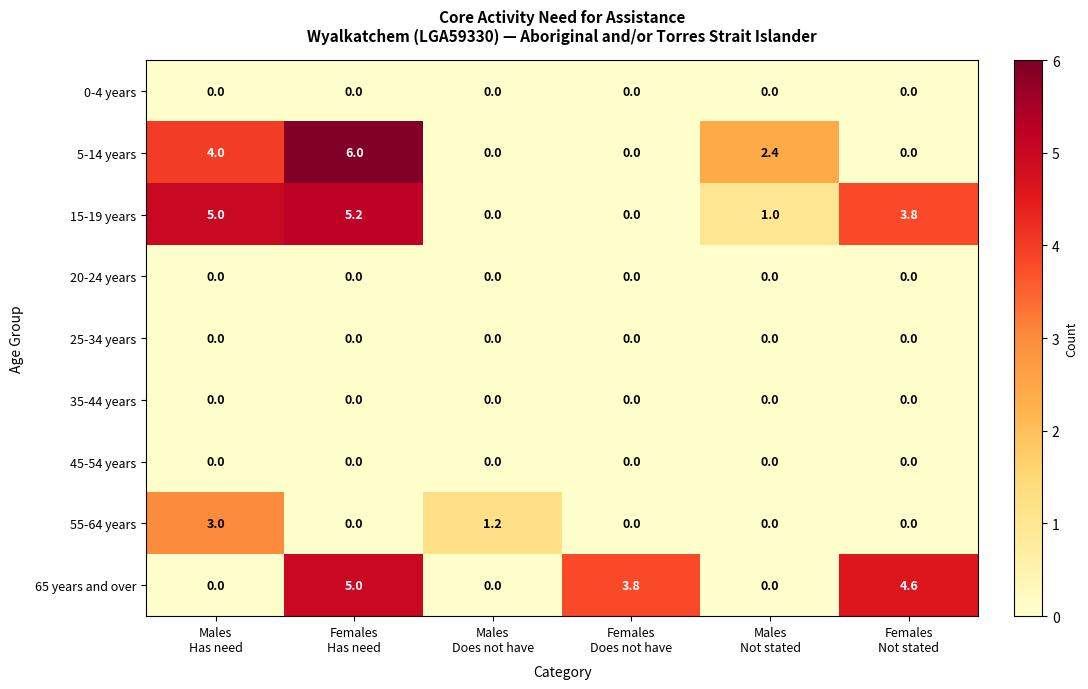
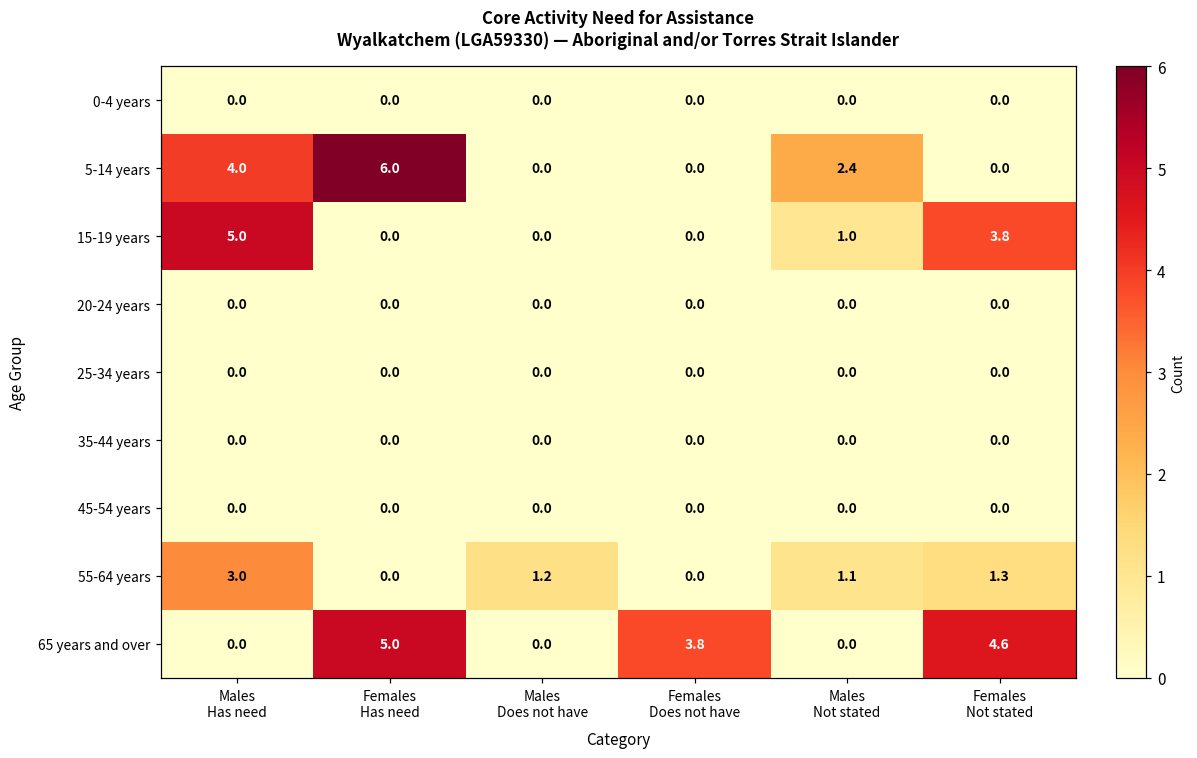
  {
    "0-4 years": {
      "Males Has need": 0.0,
      "Females Has need": 0.0,
      "Males Does not have": 0.0,
      "Females Does not have": 0.0,
      "Males Not stated": 0.0,
      "Females Not stated": 0.0
    },
    "5-14 years": {
      "Males Has need": 4.0,
      "Females Has need": 6.0,
      "Males Does not have": 0.0,
      "Females Does not have": 0.0,
      "Males Not stated": 2.4,
      "Females Not stated": 0.0
    },
    "15-19 years": {
      "Males Has need": 5.0,
-     "Females Has need": 5.2,
+     "Females Has need": 0.0,
      "Males Does not have": 0.0,
      "Females Does not have": 0.0,
      "Males Not stated": 1.0,
      "Females Not stated": 3.8
    },
    "20-24 years": {
      "Males Has need": 0.0,
      "Females Has need": 0.0,
      "Males Does not have": 0.0,
      "Females Does not have": 0.0,
      "Males Not stated": 0.0,
      "Females Not stated": 0.0
    },
    "25-34 years": {
      "Males Has need": 0.0,
      "Females Has need": 0.0,
      "Males Does not have": 0.0,
      "Females Does not have": 0.0,
      "Males Not stated": 0.0,
      "Females Not stated": 0.0
    },
    "35-44 years": {
      "Males Has need": 0.0,
      "Females Has need": 0.0,
      "Males Does not have": 0.0,
      "Females Does not have": 0.0,
      "Males Not stated": 0.0,
      "Females Not stated": 0.0
    },
    "45-54 years": {
      "Males Has need": 0.0,
      "Females Has need": 0.0,
      "Males Does not have": 0.0,
      "Females Does not have": 0.0,
      "Males Not stated": 0.0,
      "Females Not stated": 0.0
    },
    "55-64 years": {
      "Males Has need": 3.0,
      "Females Has need": 0.0,
      "Males Does not have": 1.2,
      "Females Does not have": 0.0,
-     "Males Not stated": 0.0,
-     "Females Not stated": 0.0
+     "Males Not stated": 1.1,
+     "Females Not stated": 1.3
    },
    "65 years and over": {
      "Males Has need": 0.0,
      "Females Has need": 5.0,
      "Males Does not have": 0.0,
      "Females Does not have": 3.8,
      "Males Not stated": 0.0,
      "Females Not stated": 4.6
    }
  }
